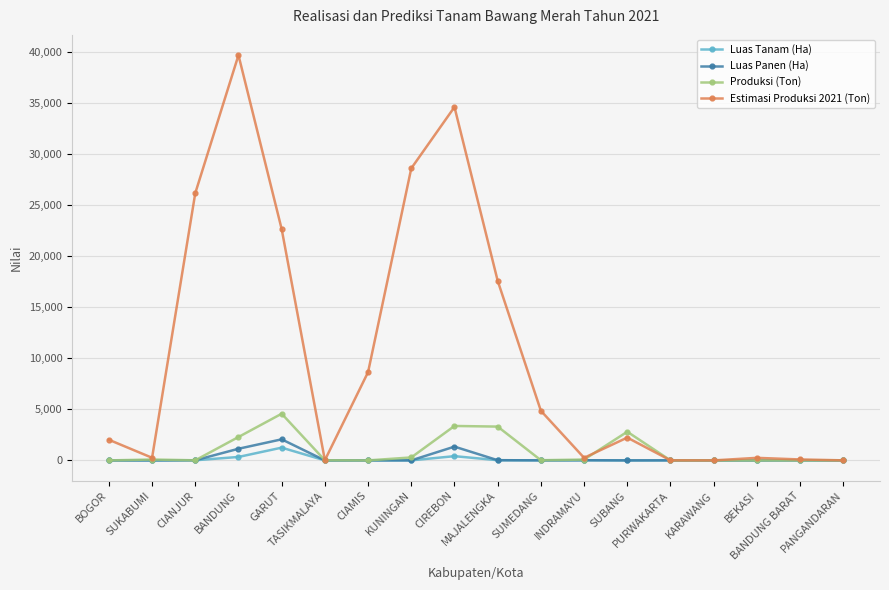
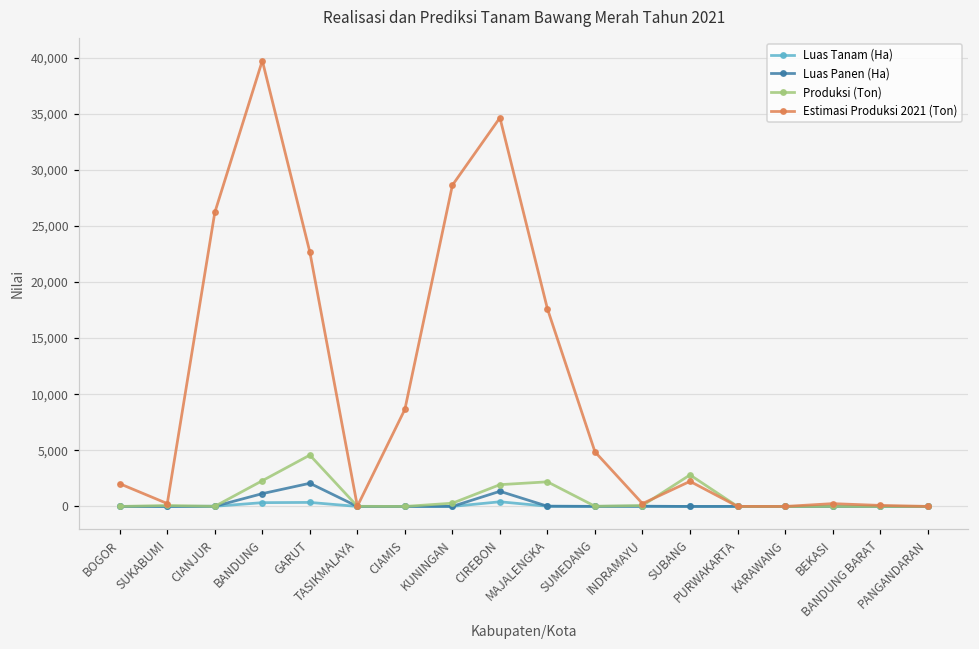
  {
    "Luas Tanam (Ha)": {
      "BANDUNG": "300",
-     "GARUT": "1,300",
+     "GARUT": "400",
      "CIREBON": "400"
    },
    "Luas Panen (Ha)": {
      "BANDUNG": "1,100",
      "GARUT": "2,100",
      "CIREBON": "1,300"
    },
    "Produksi (Ton)": {
      "BANDUNG": "2,300",
      "GARUT": "4,600",
      "KUNINGAN": "300",
-     "CIREBON": "3,400",
-     "MAJALENGKA": "3,300",
+     "CIREBON": "1,900",
+     "MAJALENGKA": "2,200",
      "SUBANG": "2,800"
    },
    "Estimasi Produksi 2021 (Ton)": {
      "BOGOR": "2,000",
      "CIANJUR": "26,200",
      "BANDUNG": "39,700",
      "GARUT": "22,700",
      "CIAMIS": "8,700",
      "KUNINGAN": "28,600",
      "CIREBON": "34,600",
      "MAJALENGKA": "17,600",
      "SUMEDANG": "4,900",
      "SUBANG": "2,200",
      "BEKASI": "200"
    }
  }
